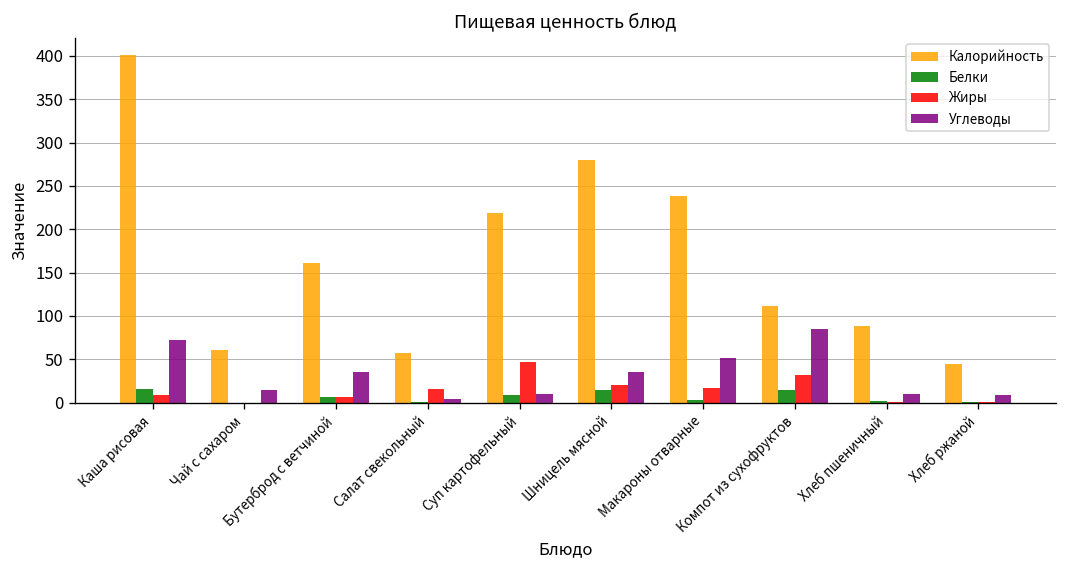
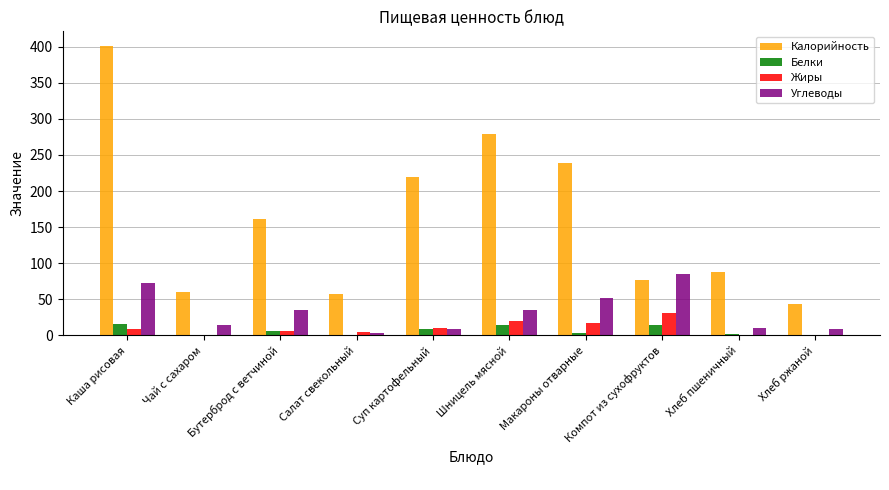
  {
    "Калорийность": {
      "Каша рисовая": 400,
      "Чай с сахаром": 60,
      "Бутерброд с ветчиной": 160,
      "Салат свекольный": 60,
      "Суп картофельный": 220,
      "Шницель мясной": 280,
      "Макароны отварные": 240,
-     "Компот из сухофруктов": 110,
+     "Компот из сухофруктов": 80,
      "Хлеб пшеничный": 90,
      "Хлеб ржаной": 40
    },
    "Белки": {
      "Каша рисовая": 20,
      "Чай с сахаром": 0,
      "Бутерброд с ветчиной": 10,
      "Суп картофельный": 10,
      "Шницель мясной": 10,
      "Компот из сухофруктов": 10
    },
    "Жиры": {
      "Каша рисовая": 10,
      "Чай с сахаром": 0,
      "Бутерброд с ветчиной": 10,
-     "Салат свекольный": 20,
-     "Суп картофельный": 50,
+     "Салат свекольный": 0,
+     "Суп картофельный": 10,
      "Шницель мясной": 20,
      "Макароны отварные": 20,
      "Компот из сухофруктов": 30
    },
    "Углеводы": {
      "Каша рисовая": 70,
      "Чай с сахаром": 10,
      "Бутерброд с ветчиной": 40,
      "Салат свекольный": 0,
      "Суп картофельный": 10,
      "Шницель мясной": 40,
      "Макароны отварные": 50,
      "Компот из сухофруктов": 80,
      "Хлеб пшеничный": 10,
      "Хлеб ржаной": 10
    }
  }
